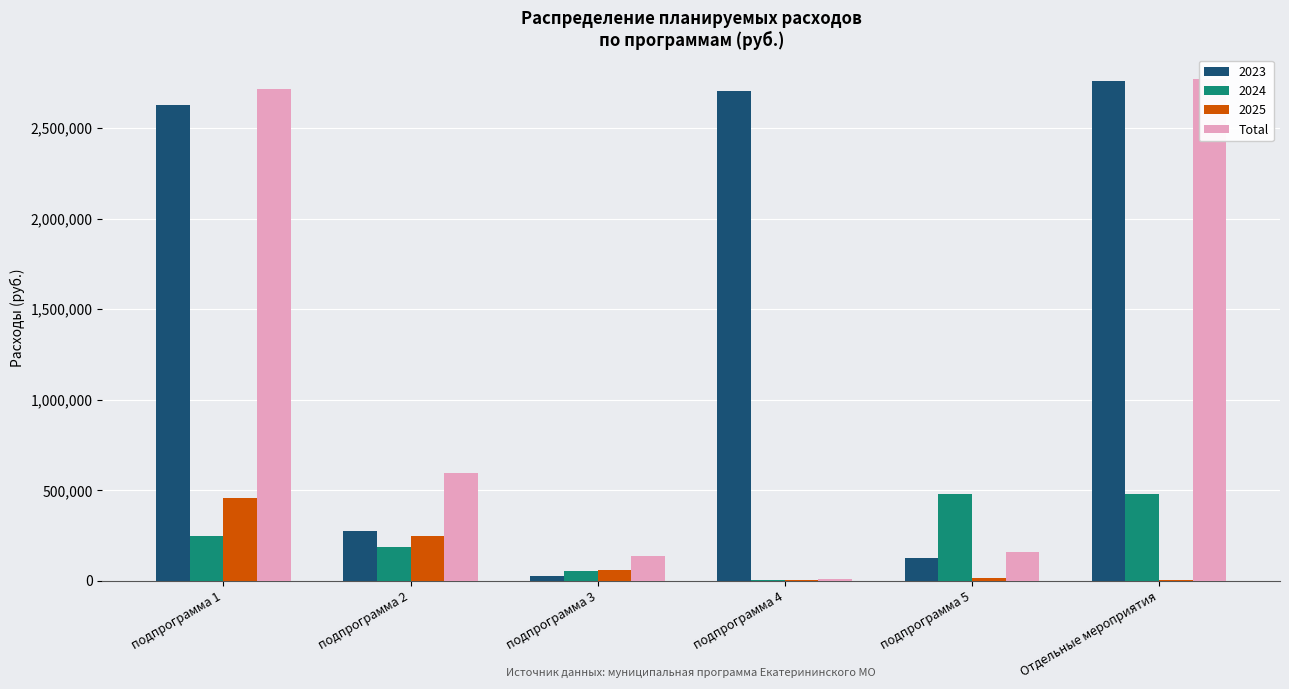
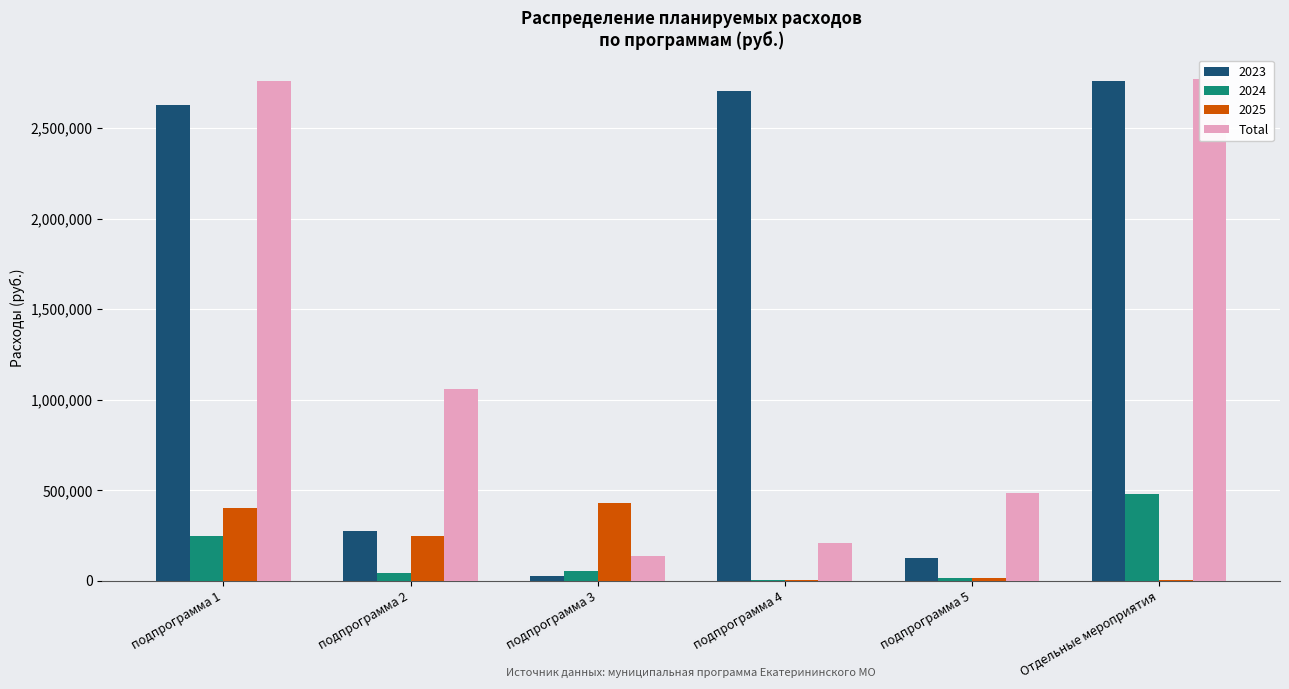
  {
    "2023": {
      "подпрограмма 1": "2,630,000",
      "подпрограмма 2": "280,000",
      "подпрограмма 3": "20,000",
      "подпрограмма 4": "2,700,000",
      "подпрограмма 5": "130,000",
      "Отдельные мероприятия": "2,760,000"
    },
    "2024": {
      "подпрограмма 1": "250,000",
-     "подпрограмма 2": "190,000",
+     "подпрограмма 2": "40,000",
      "подпрограмма 3": "50,000",
-     "подпрограмма 5": "480,000",
+     "подпрограмма 5": "20,000",
      "Отдельные мероприятия": "480,000"
    },
    "2025": {
-     "подпрограмма 1": "450,000",
+     "подпрограмма 1": "400,000",
      "подпрограмма 2": "250,000",
-     "подпрограмма 3": "60,000",
+     "подпрограмма 3": "430,000",
      "подпрограмма 5": "20,000"
    },
    "Total": {
-     "подпрограмма 1": "2,720,000",
-     "подпрограмма 2": "600,000",
+     "подпрограмма 1": "2,760,000",
+     "подпрограмма 2": "1,060,000",
      "подпрограмма 3": "130,000",
-     "подпрограмма 4": "10,000",
-     "подпрограмма 5": "160,000"
+     "подпрограмма 4": "210,000",
+     "подпрограмма 5": "490,000"
    }
  }
